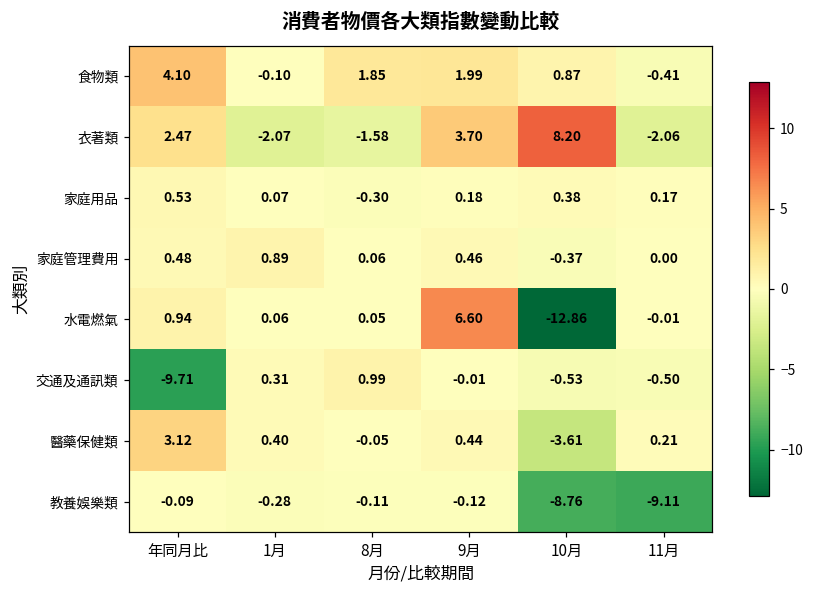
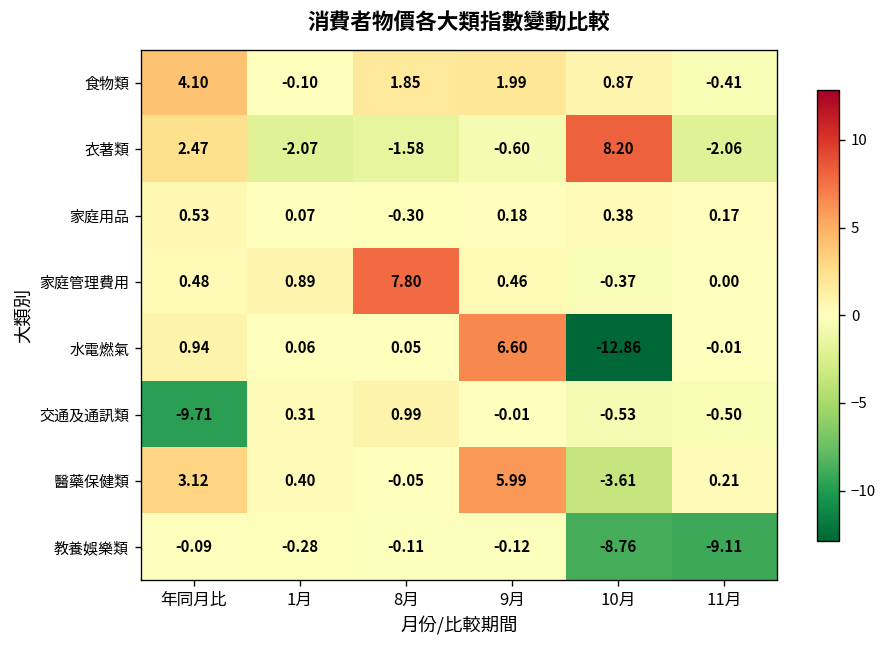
  {
    "食物類": {
      "年同月比": 4.10,
      "1月": -0.10,
      "8月": 1.85,
      "9月": 1.99,
      "10月": 0.87,
      "11月": -0.41
    },
    "衣著類": {
      "年同月比": 2.47,
      "1月": -2.07,
      "8月": -1.58,
-     "9月": 3.70,
+     "9月": -0.60,
      "10月": 8.20,
      "11月": -2.06
    },
    "家庭用品": {
      "年同月比": 0.53,
      "1月": 0.07,
      "8月": -0.30,
      "9月": 0.18,
      "10月": 0.38,
      "11月": 0.17
    },
    "家庭管理費用": {
      "年同月比": 0.48,
      "1月": 0.89,
-     "8月": 0.06,
+     "8月": 7.80,
      "9月": 0.46,
      "10月": -0.37,
      "11月": 0.00
    },
    "水電燃氣": {
      "年同月比": 0.94,
      "1月": 0.06,
      "8月": 0.05,
      "9月": 6.60,
      "10月": -12.86,
      "11月": -0.01
    },
    "交通及通訊類": {
      "年同月比": -9.71,
      "1月": 0.31,
      "8月": 0.99,
      "9月": -0.01,
      "10月": -0.53,
      "11月": -0.50
    },
    "醫藥保健類": {
      "年同月比": 3.12,
      "1月": 0.40,
      "8月": -0.05,
-     "9月": 0.44,
+     "9月": 5.99,
      "10月": -3.61,
      "11月": 0.21
    },
    "教養娛樂類": {
      "年同月比": -0.09,
      "1月": -0.28,
      "8月": -0.11,
      "9月": -0.12,
      "10月": -8.76,
      "11月": -9.11
    }
  }
